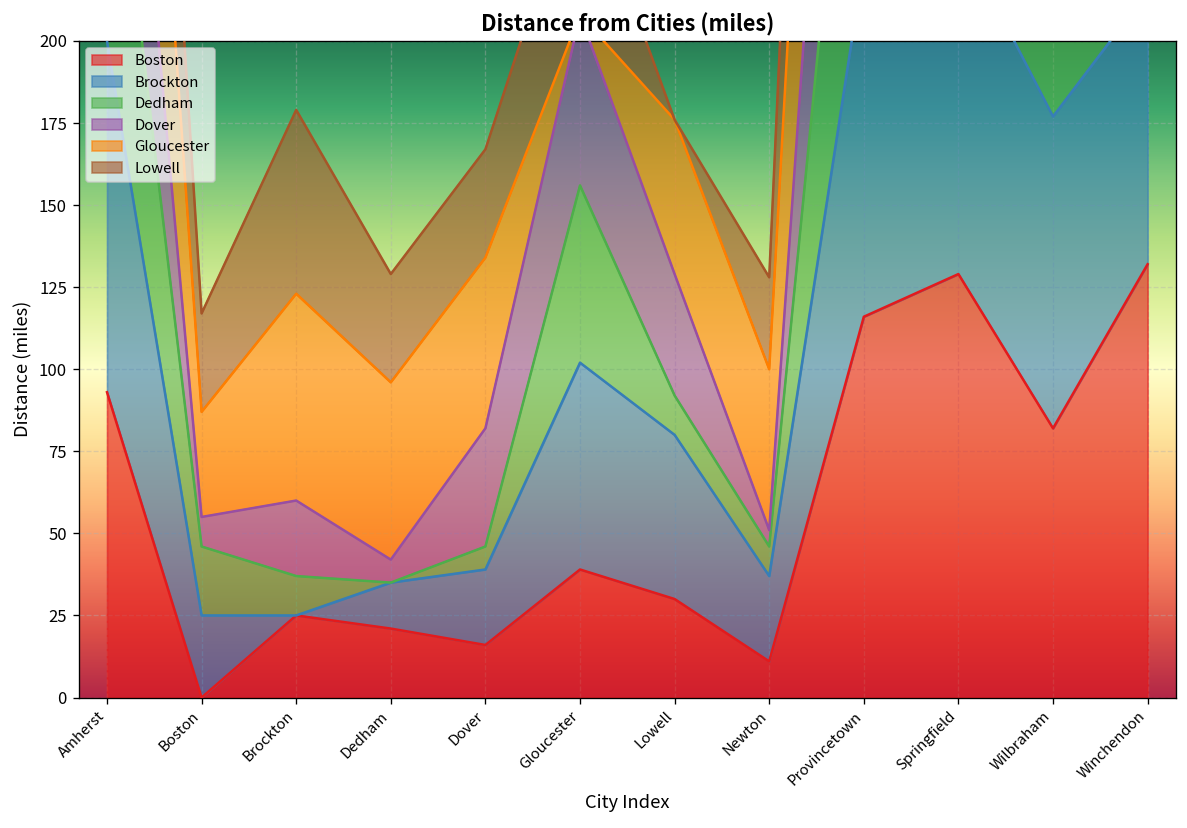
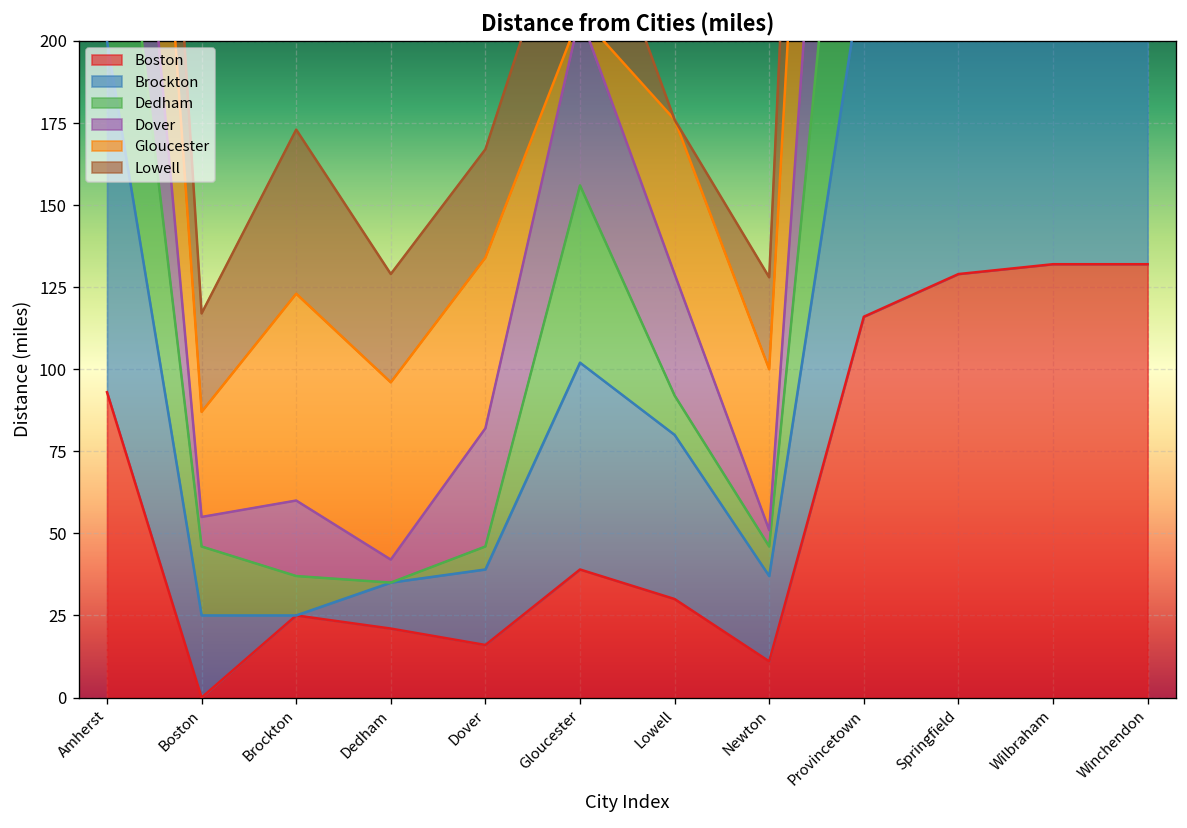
  {
    "Boston": {
      "Amherst": 93,
      "Boston": 0,
      "Dedham": 21,
      "Dover": 16,
      "Gloucester": 39,
      "Lowell": 30,
      "Newton": 11,
      "Provincetown": 116,
      "Springfield": 129,
-     "Wilbraham": 82,
+     "Wilbraham": 132,
      "Winchendon": 132
    },
    "Brockton": {
      "Amherst": 107,
      "Boston": 25,
      "Dover": 23,
      "Gloucester": 63,
      "Lowell": 50,
      "Newton": 26
    },
    "Dedham": {
      "Boston": 21,
      "Brockton": 12,
      "Dover": 7,
      "Gloucester": 54,
      "Lowell": 12,
      "Newton": 9
    },
    "Dover": {
      "Boston": 9,
      "Brockton": 23,
      "Dedham": 7,
      "Dover": 36,
      "Lowell": 37,
      "Newton": 5
    },
    "Gloucester": {
      "Boston": 32,
      "Brockton": 63,
      "Dedham": 54,
      "Dover": 52,
      "Newton": 49
    },
    "Lowell": {
      "Boston": 30,
-     "Brockton": 56,
+     "Brockton": 50,
      "Dedham": 33,
      "Dover": 33,
      "Newton": 28
    }
  }
